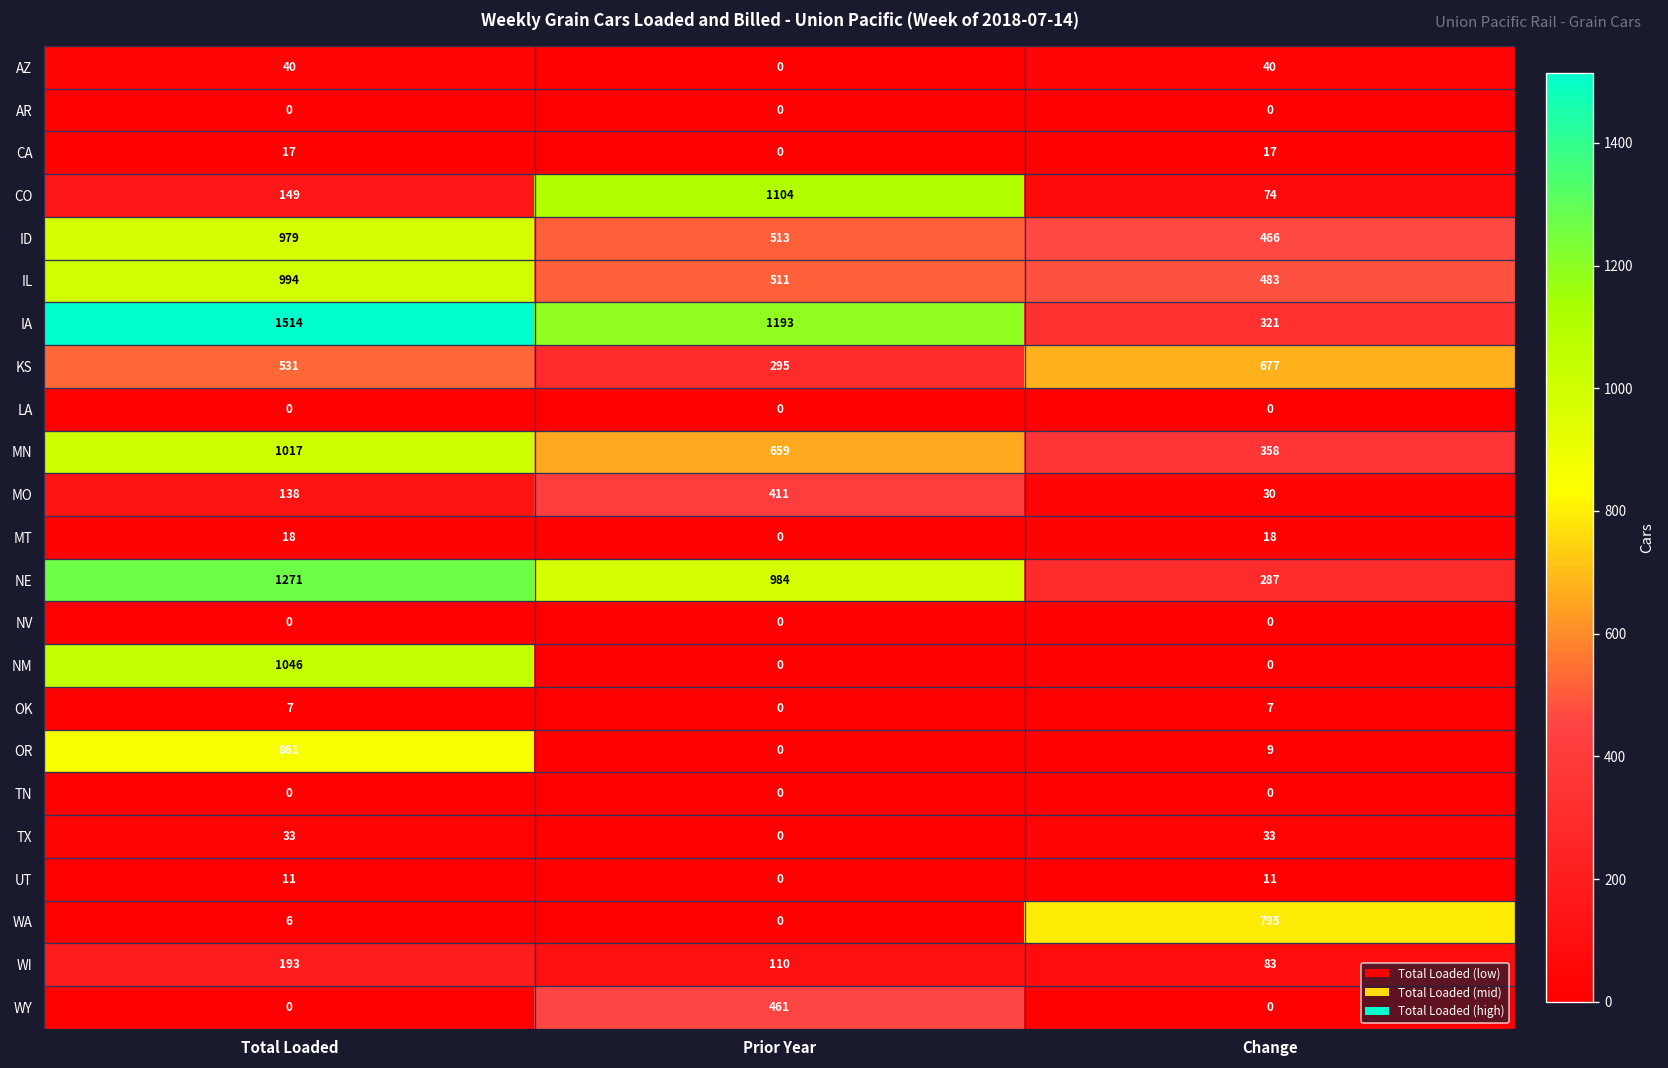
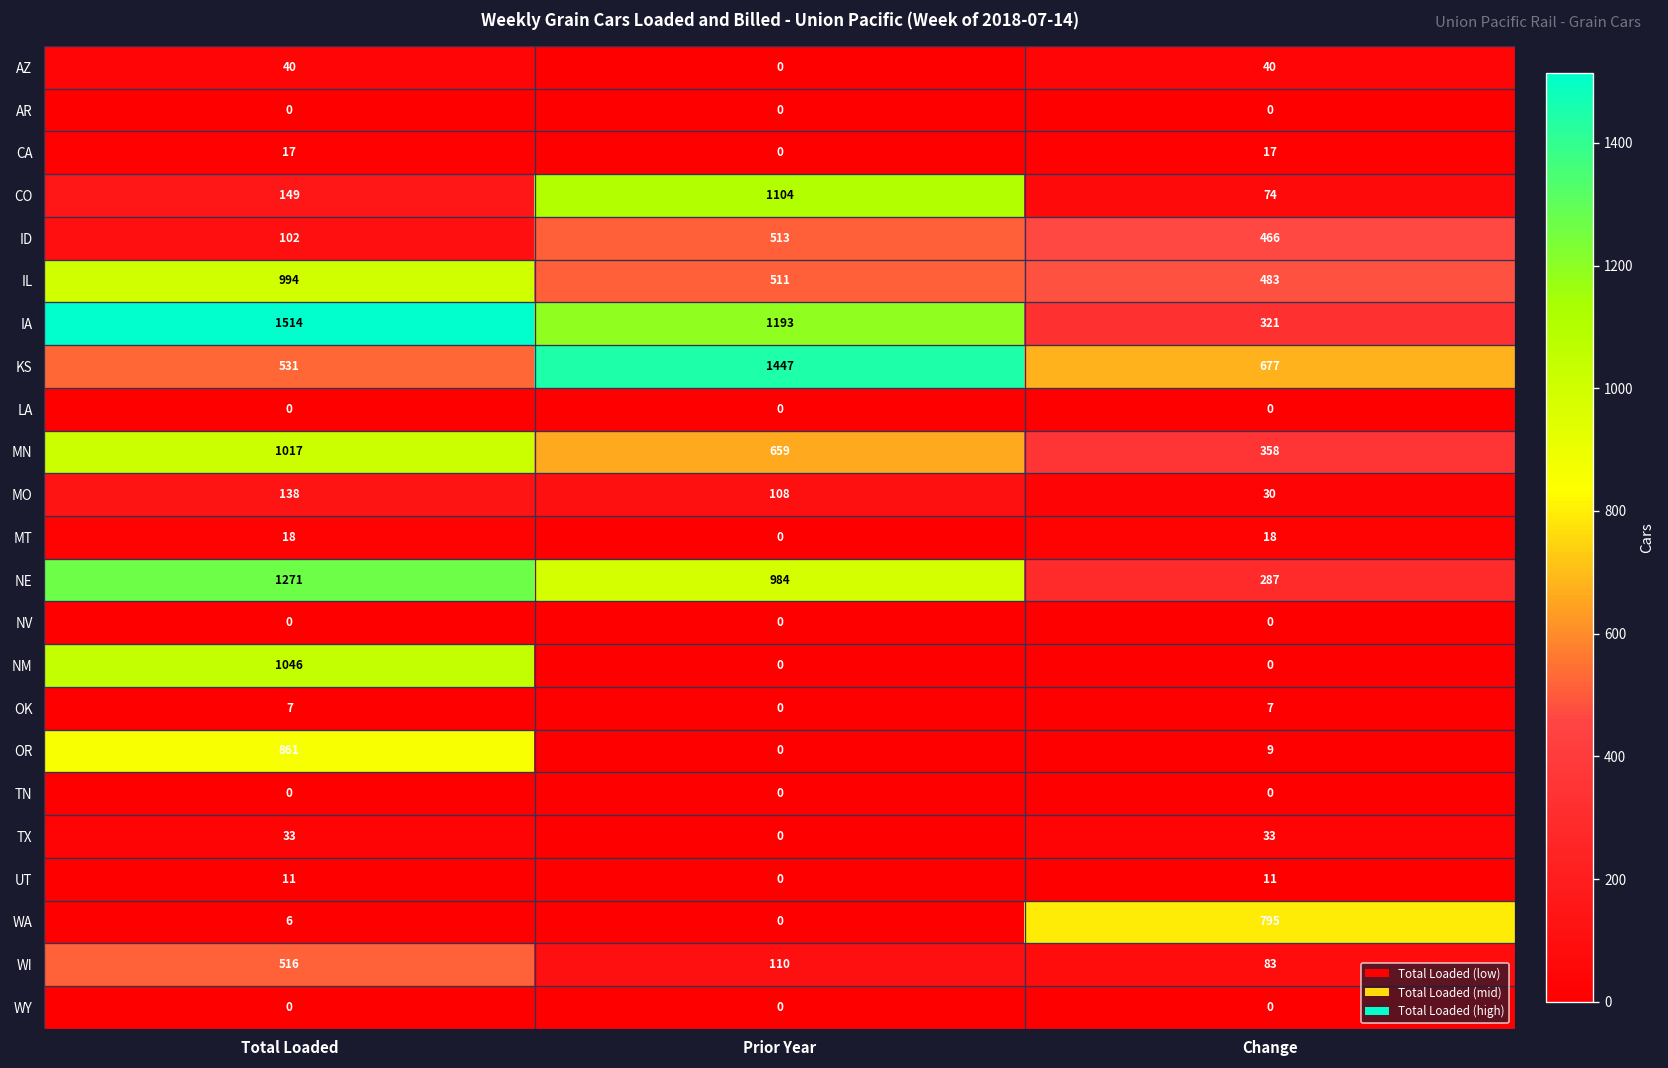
  {
    "AZ": {
      "Total Loaded": 40,
      "Prior Year": 0,
      "Change": 40
    },
    "AR": {
      "Total Loaded": 0,
      "Prior Year": 0,
      "Change": 0
    },
    "CA": {
      "Total Loaded": 17,
      "Prior Year": 0,
      "Change": 17
    },
    "CO": {
      "Total Loaded": 149,
      "Prior Year": 1104,
      "Change": 74
    },
    "ID": {
-     "Total Loaded": 979,
+     "Total Loaded": 102,
      "Prior Year": 513,
      "Change": 466
    },
    "IL": {
      "Total Loaded": 994,
      "Prior Year": 511,
      "Change": 483
    },
    "IA": {
      "Total Loaded": 1514,
      "Prior Year": 1193,
      "Change": 321
    },
    "KS": {
      "Total Loaded": 531,
-     "Prior Year": 295,
+     "Prior Year": 1447,
      "Change": 677
    },
    "LA": {
      "Total Loaded": 0,
      "Prior Year": 0,
      "Change": 0
    },
    "MN": {
      "Total Loaded": 1017,
      "Prior Year": 659,
      "Change": 358
    },
    "MO": {
      "Total Loaded": 138,
-     "Prior Year": 411,
+     "Prior Year": 108,
      "Change": 30
    },
    "MT": {
      "Total Loaded": 18,
      "Prior Year": 0,
      "Change": 18
    },
    "NE": {
      "Total Loaded": 1271,
      "Prior Year": 984,
      "Change": 287
    },
    "NV": {
      "Total Loaded": 0,
      "Prior Year": 0,
      "Change": 0
    },
    "NM": {
      "Total Loaded": 1046,
      "Prior Year": 0,
      "Change": 0
    },
    "OK": {
      "Total Loaded": 7,
      "Prior Year": 0,
      "Change": 7
    },
    "OR": {
      "Total Loaded": 861,
      "Prior Year": 0,
      "Change": 9
    },
    "TN": {
      "Total Loaded": 0,
      "Prior Year": 0,
      "Change": 0
    },
    "TX": {
      "Total Loaded": 33,
      "Prior Year": 0,
      "Change": 33
    },
    "UT": {
      "Total Loaded": 11,
      "Prior Year": 0,
      "Change": 11
    },
    "WA": {
      "Total Loaded": 6,
      "Prior Year": 0,
      "Change": 795
    },
    "WI": {
-     "Total Loaded": 193,
+     "Total Loaded": 516,
      "Prior Year": 110,
      "Change": 83
    },
    "WY": {
      "Total Loaded": 0,
-     "Prior Year": 461,
+     "Prior Year": 0,
      "Change": 0
    }
  }
